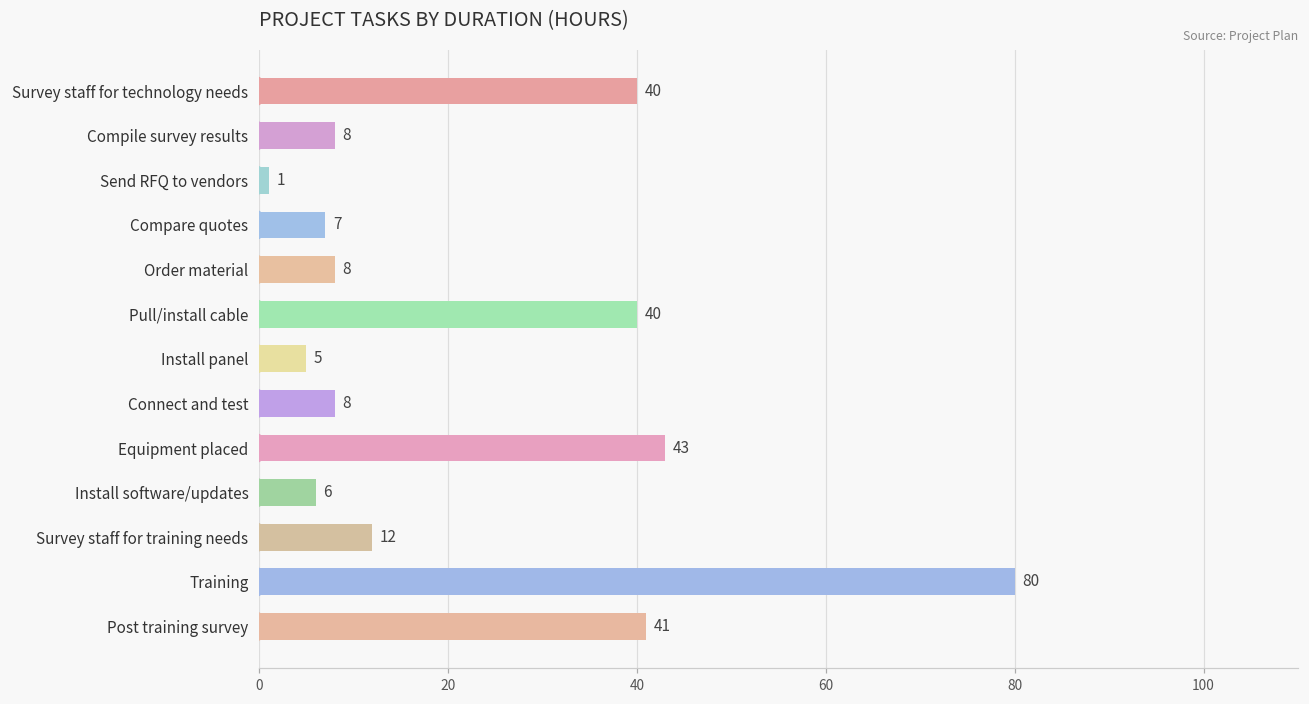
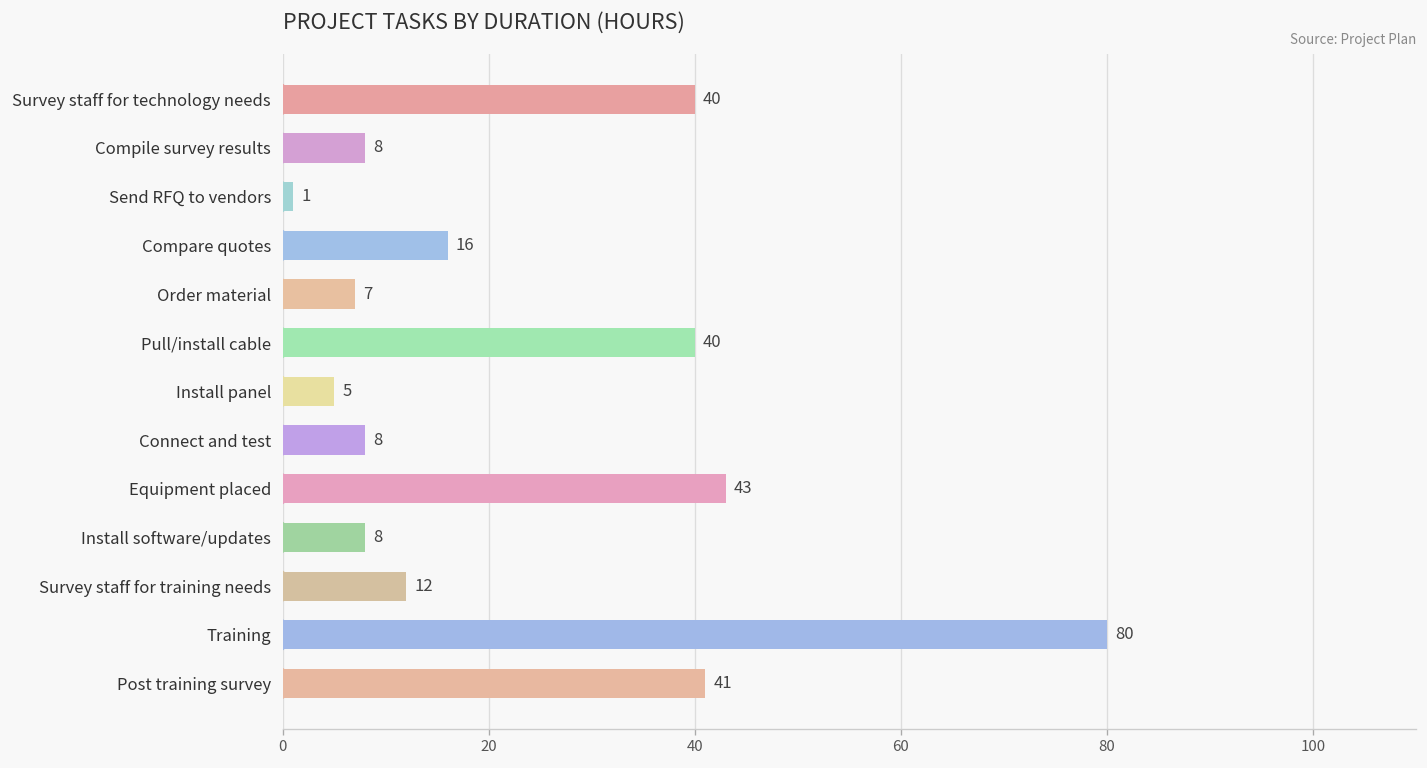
  {
    "Survey staff for technology needs": 40,
    "Compile survey results": 8,
    "Send RFQ to vendors": 1,
-   "Compare quotes": 7,
-   "Order material": 8,
+   "Compare quotes": 16,
+   "Order material": 7,
    "Pull/install cable": 40,
    "Install panel": 5,
    "Connect and test": 8,
    "Equipment placed": 43,
-   "Install software/updates": 6,
+   "Install software/updates": 8,
    "Survey staff for training needs": 12,
    "Training": 80,
    "Post training survey": 41
  }
